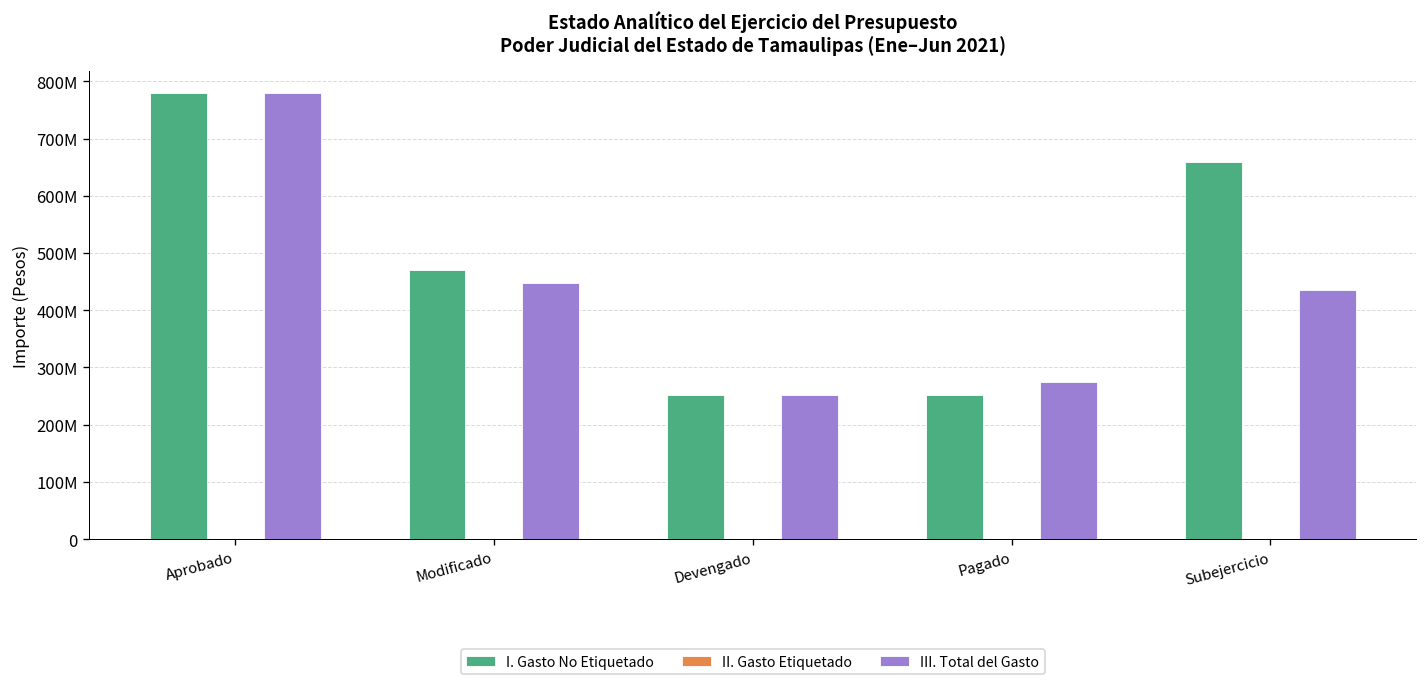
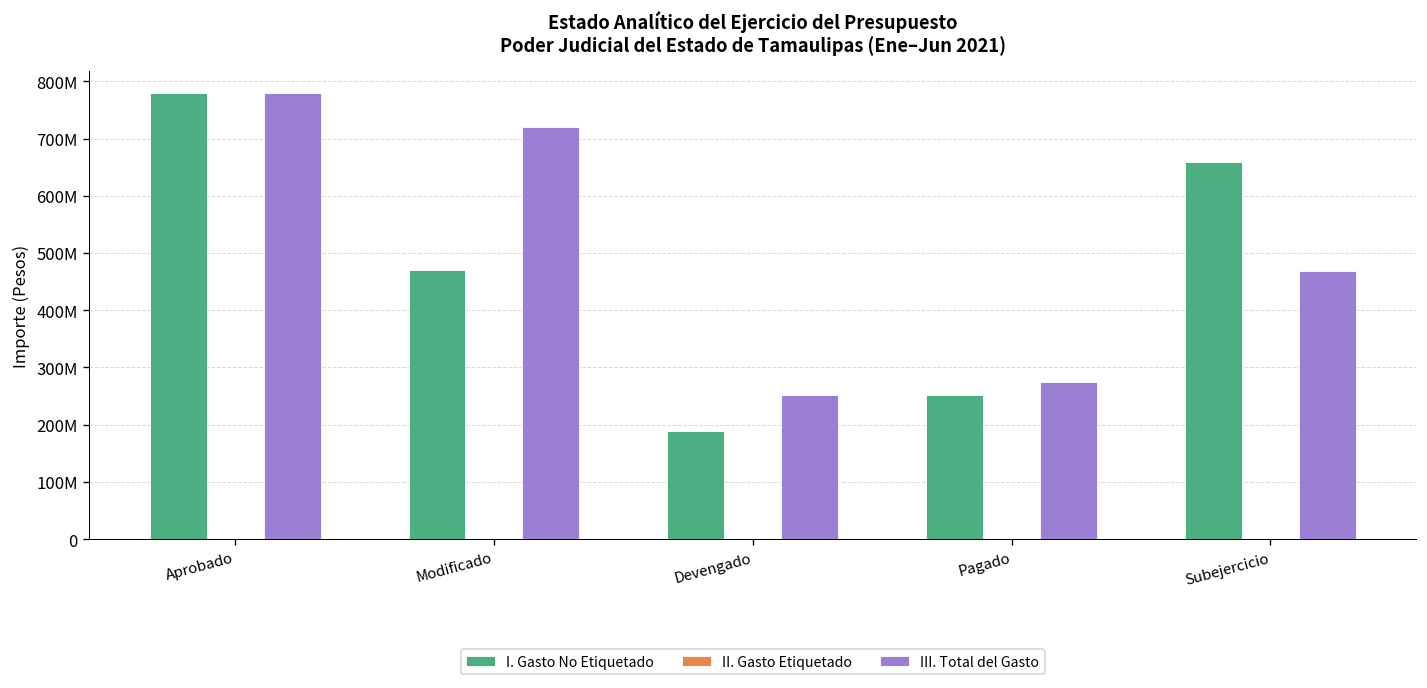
  {
    "I. Gasto No Etiquetado": {
      "Aprobado": 780000000,
      "Modificado": 470000000,
-     "Devengado": 250000000,
+     "Devengado": 190000000,
      "Pagado": 250000000,
      "Subejercicio": 660000000
    },
    "II. Gasto Etiquetado": {
      "Aprobado": 0,
      "Modificado": 0,
      "Devengado": 0,
      "Pagado": 0,
      "Subejercicio": 0
    },
    "III. Total del Gasto": {
      "Aprobado": 780000000,
-     "Modificado": 450000000,
+     "Modificado": 720000000,
      "Devengado": 250000000,
      "Pagado": 270000000,
-     "Subejercicio": 440000000
+     "Subejercicio": 470000000
    }
  }
